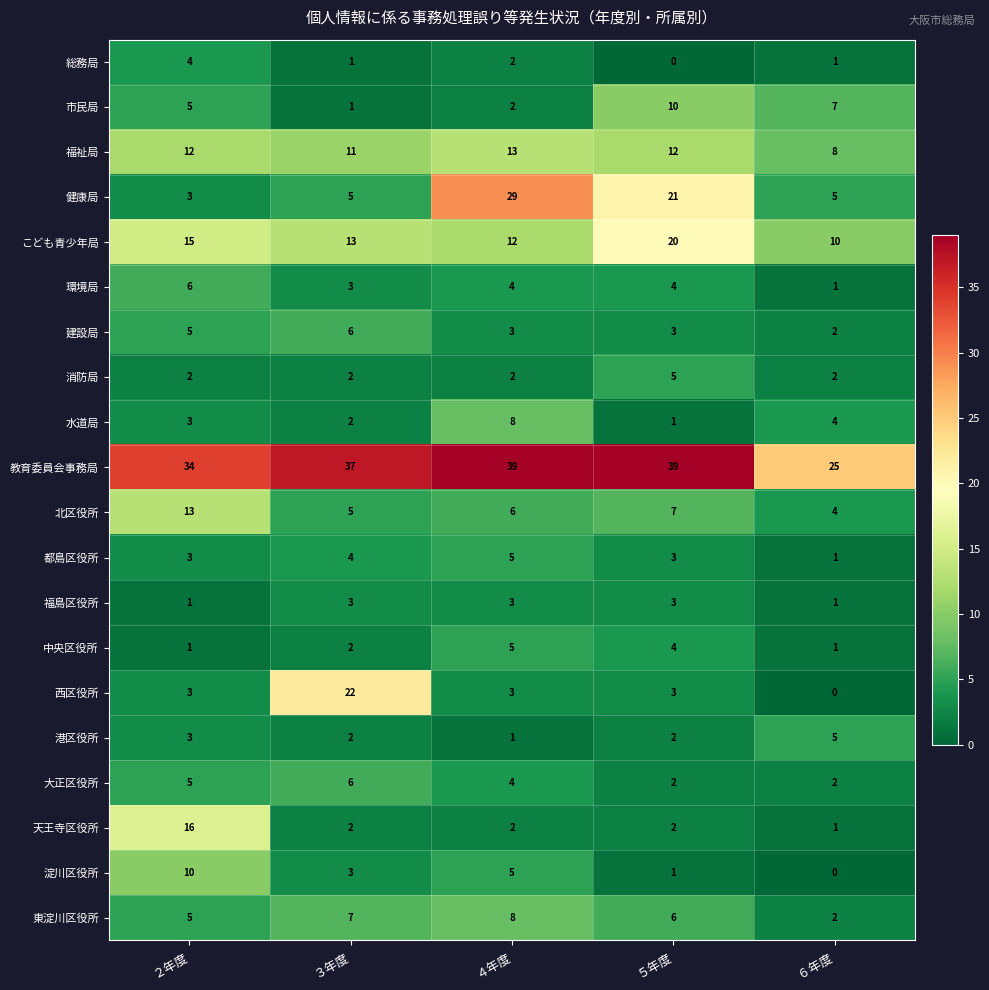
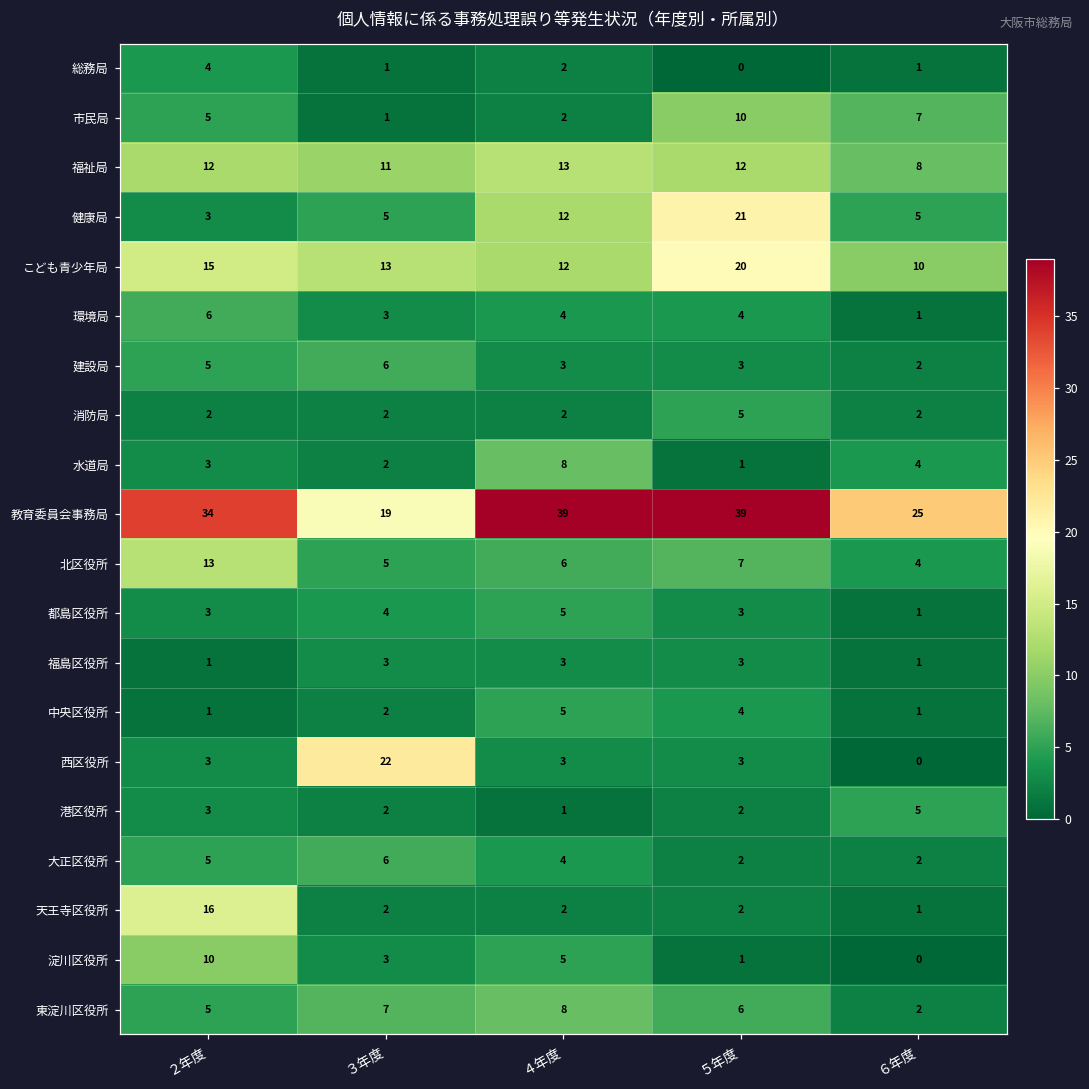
  {
    "総務局": {
      "２年度": 4,
      "３年度": 1,
      "４年度": 2,
      "５年度": 0,
      "６年度": 1
    },
    "市民局": {
      "２年度": 5,
      "３年度": 1,
      "４年度": 2,
      "５年度": 10,
      "６年度": 7
    },
    "福祉局": {
      "２年度": 12,
      "３年度": 11,
      "４年度": 13,
      "５年度": 12,
      "６年度": 8
    },
    "健康局": {
      "２年度": 3,
      "３年度": 5,
-     "４年度": 29,
+     "４年度": 12,
      "５年度": 21,
      "６年度": 5
    },
    "こども青少年局": {
      "２年度": 15,
      "３年度": 13,
      "４年度": 12,
      "５年度": 20,
      "６年度": 10
    },
    "環境局": {
      "２年度": 6,
      "３年度": 3,
      "４年度": 4,
      "５年度": 4,
      "６年度": 1
    },
    "建設局": {
      "２年度": 5,
      "３年度": 6,
      "４年度": 3,
      "５年度": 3,
      "６年度": 2
    },
    "消防局": {
      "２年度": 2,
      "３年度": 2,
      "４年度": 2,
      "５年度": 5,
      "６年度": 2
    },
    "水道局": {
      "２年度": 3,
      "３年度": 2,
      "４年度": 8,
      "５年度": 1,
      "６年度": 4
    },
    "教育委員会事務局": {
      "２年度": 34,
-     "３年度": 37,
+     "３年度": 19,
      "４年度": 39,
      "５年度": 39,
      "６年度": 25
    },
    "北区役所": {
      "２年度": 13,
      "３年度": 5,
      "４年度": 6,
      "５年度": 7,
      "６年度": 4
    },
    "都島区役所": {
      "２年度": 3,
      "３年度": 4,
      "４年度": 5,
      "５年度": 3,
      "６年度": 1
    },
    "福島区役所": {
      "２年度": 1,
      "３年度": 3,
      "４年度": 3,
      "５年度": 3,
      "６年度": 1
    },
    "中央区役所": {
      "２年度": 1,
      "３年度": 2,
      "４年度": 5,
      "５年度": 4,
      "６年度": 1
    },
    "西区役所": {
      "２年度": 3,
      "３年度": 22,
      "４年度": 3,
      "５年度": 3,
      "６年度": 0
    },
    "港区役所": {
      "２年度": 3,
      "３年度": 2,
      "４年度": 1,
      "５年度": 2,
      "６年度": 5
    },
    "大正区役所": {
      "２年度": 5,
      "３年度": 6,
      "４年度": 4,
      "５年度": 2,
      "６年度": 2
    },
    "天王寺区役所": {
      "２年度": 16,
      "３年度": 2,
      "４年度": 2,
      "５年度": 2,
      "６年度": 1
    },
    "淀川区役所": {
      "２年度": 10,
      "３年度": 3,
      "４年度": 5,
      "５年度": 1,
      "６年度": 0
    },
    "東淀川区役所": {
      "２年度": 5,
      "３年度": 7,
      "４年度": 8,
      "５年度": 6,
      "６年度": 2
    }
  }
